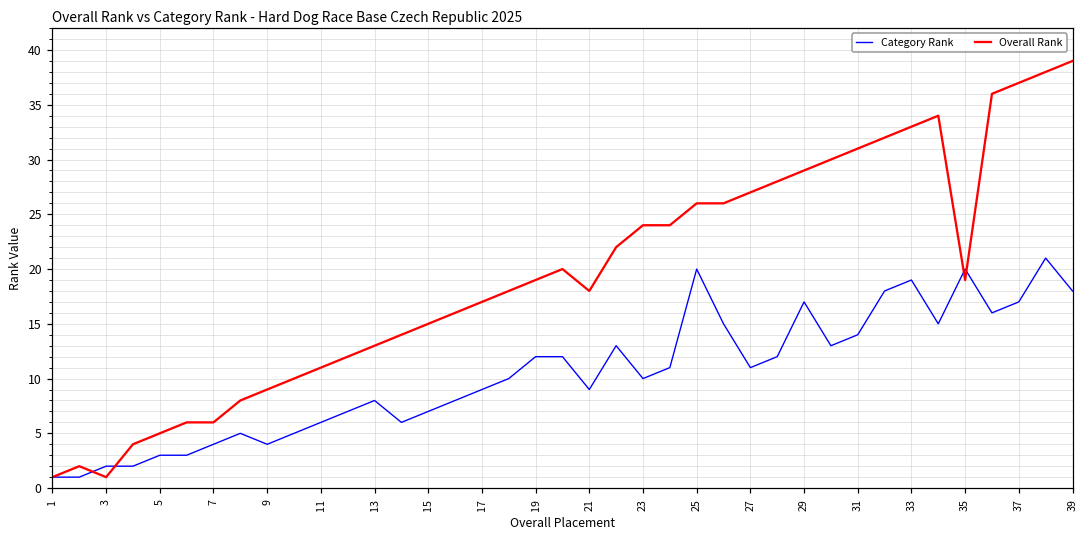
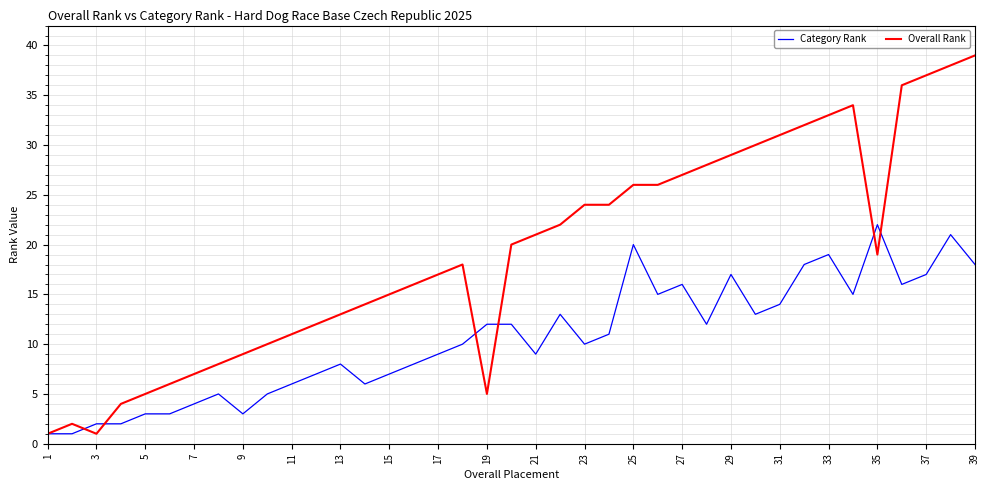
  {
    "Category Rank": {
      "3": 2,
      "5": 3,
      "7": 4,
-     "9": 4,
+     "9": 3,
      "11": 6,
      "13": 8,
      "15": 7,
      "17": 9,
      "19": 12,
      "21": 9,
      "23": 10,
      "25": 20,
-     "27": 11,
+     "27": 16,
      "29": 17,
      "31": 14,
      "33": 19,
-     "35": 20,
+     "35": 22,
      "37": 17,
      "39": 18
    },
    "Overall Rank": {
      "3": 1,
      "5": 5,
-     "7": 6,
+     "7": 7,
      "9": 9,
      "11": 11,
      "13": 13,
      "15": 15,
      "17": 17,
-     "19": 19,
-     "21": 18,
+     "19": 5,
+     "21": 21,
      "23": 24,
      "25": 26,
      "27": 27,
      "29": 29,
      "31": 31,
      "33": 33,
      "35": 19,
      "37": 37,
      "39": 39
    }
  }
